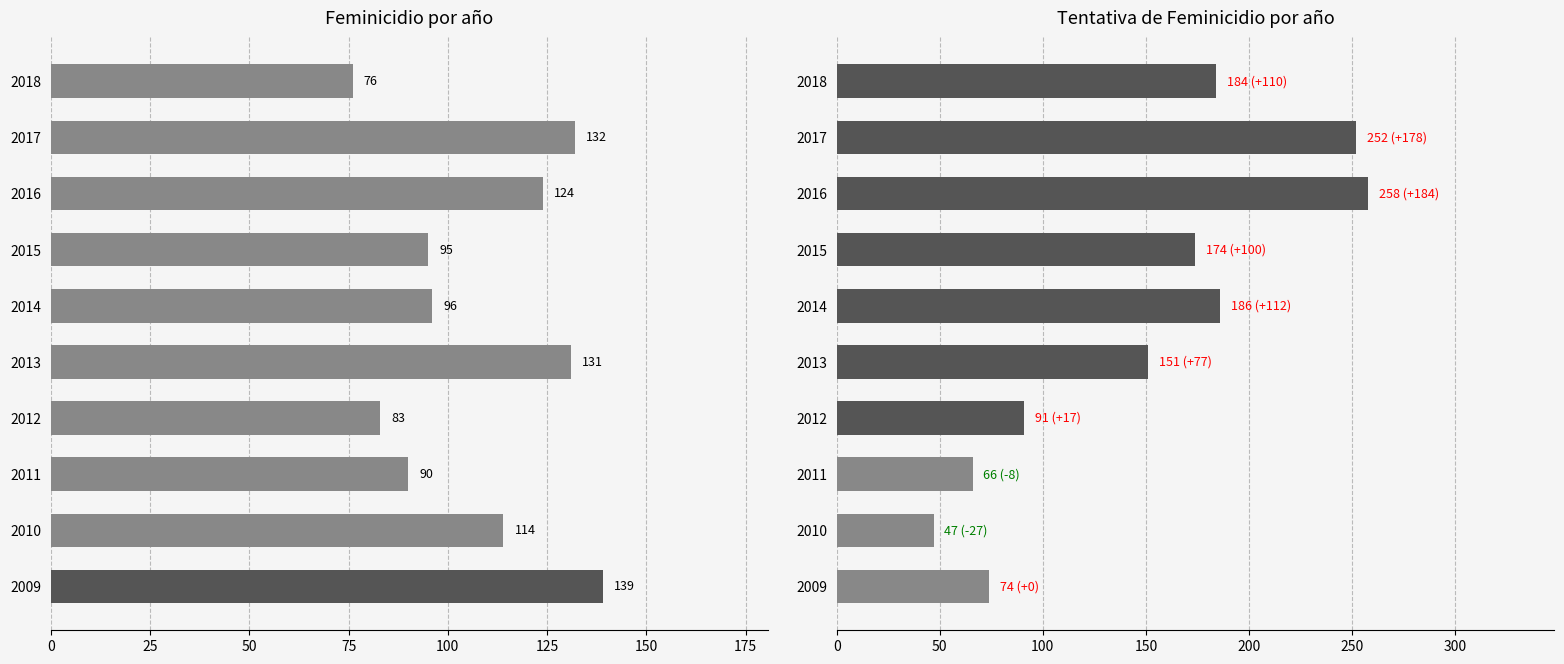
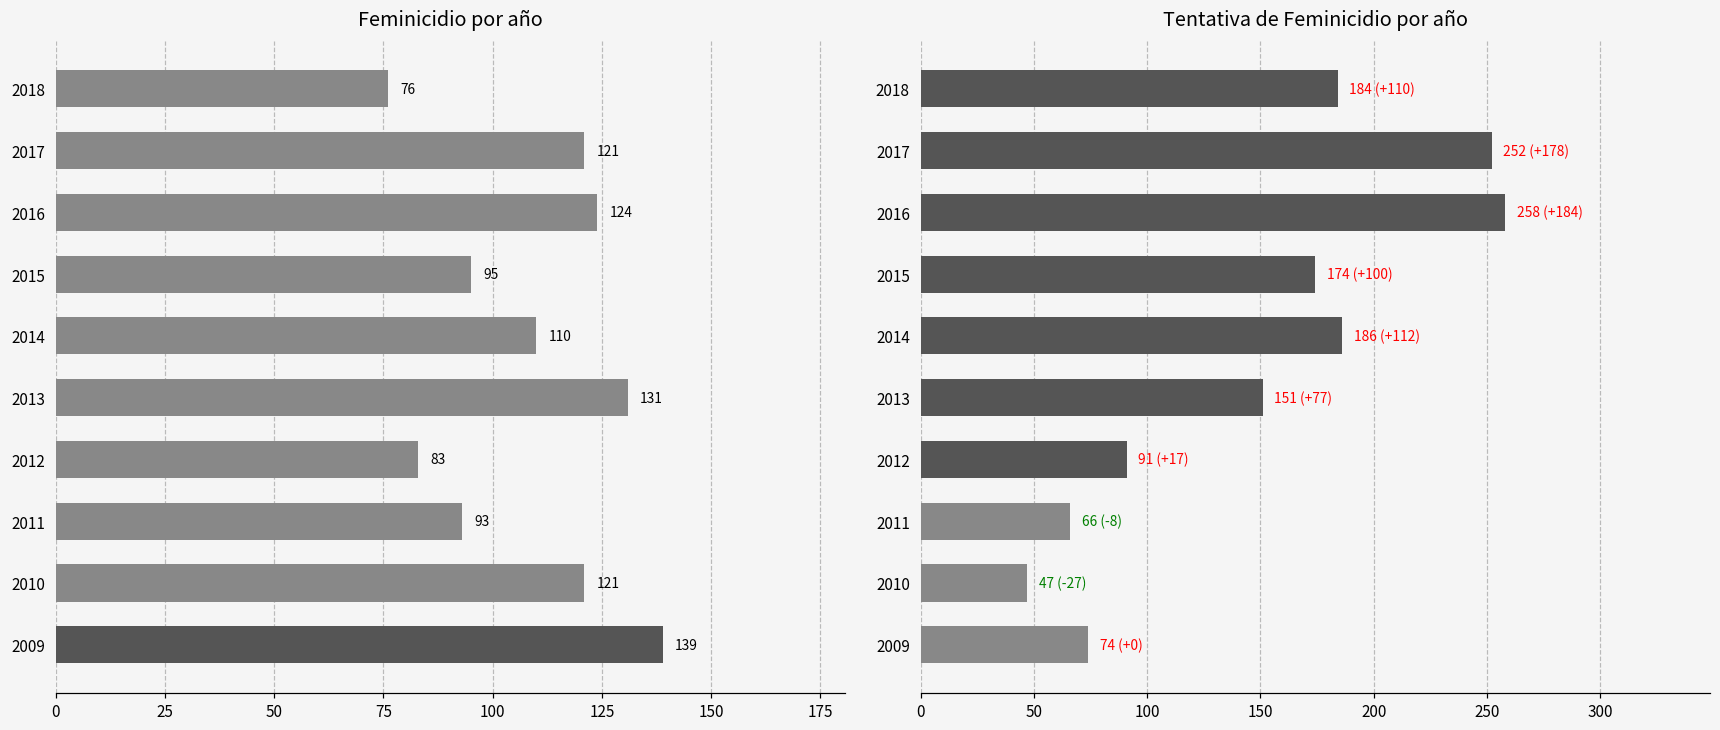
  {
    "Feminicidio por año": {
      "2018": 76,
-     "2017": 132,
+     "2017": 121,
      "2016": 124,
      "2015": 95,
-     "2014": 96,
+     "2014": 110,
      "2013": 131,
      "2012": 83,
-     "2011": 90,
-     "2010": 114,
+     "2011": 93,
+     "2010": 121,
      "2009": 139
    },
    "Tentativa de Feminicidio por año": {
      "2018": 184,
      "2017": 252,
      "2016": 258,
      "2015": 174,
      "2014": 186,
      "2013": 151,
      "2012": 91,
      "2011": 66,
      "2010": 47,
      "2009": 74
    }
  }
